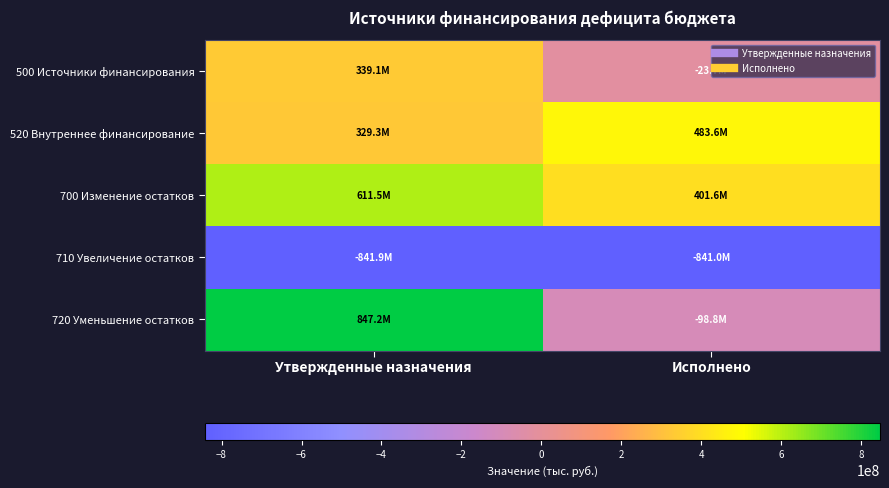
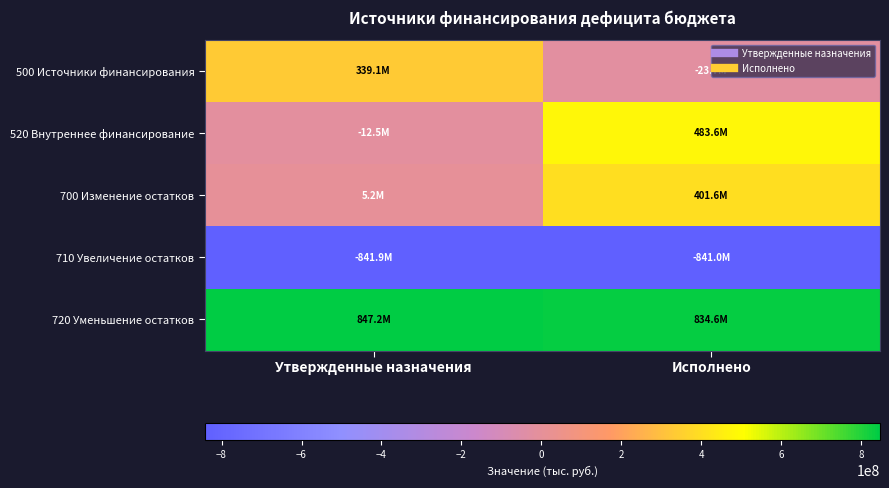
  {
    "500 Источники финансирования": {
      "Утвержденные назначения": "339.1M"
    },
    "520 Внутреннее финансирование": {
-     "Утвержденные назначения": "329.3M",
+     "Утвержденные назначения": "-12.5M",
      "Исполнено": "483.6M"
    },
    "700 Изменение остатков": {
-     "Утвержденные назначения": "611.5M",
+     "Утвержденные назначения": "5.2M",
      "Исполнено": "401.6M"
    },
    "710 Увеличение остатков": {
      "Утвержденные назначения": "-841.9M",
      "Исполнено": "-841.0M"
    },
    "720 Уменьшение остатков": {
      "Утвержденные назначения": "847.2M",
-     "Исполнено": "-98.8M"
+     "Исполнено": "834.6M"
    }
  }
